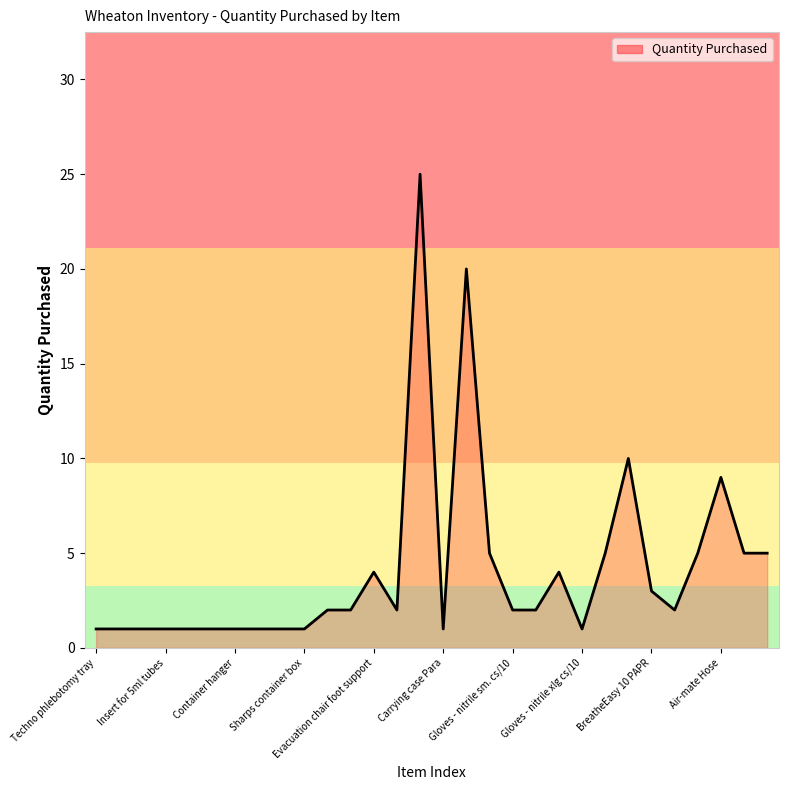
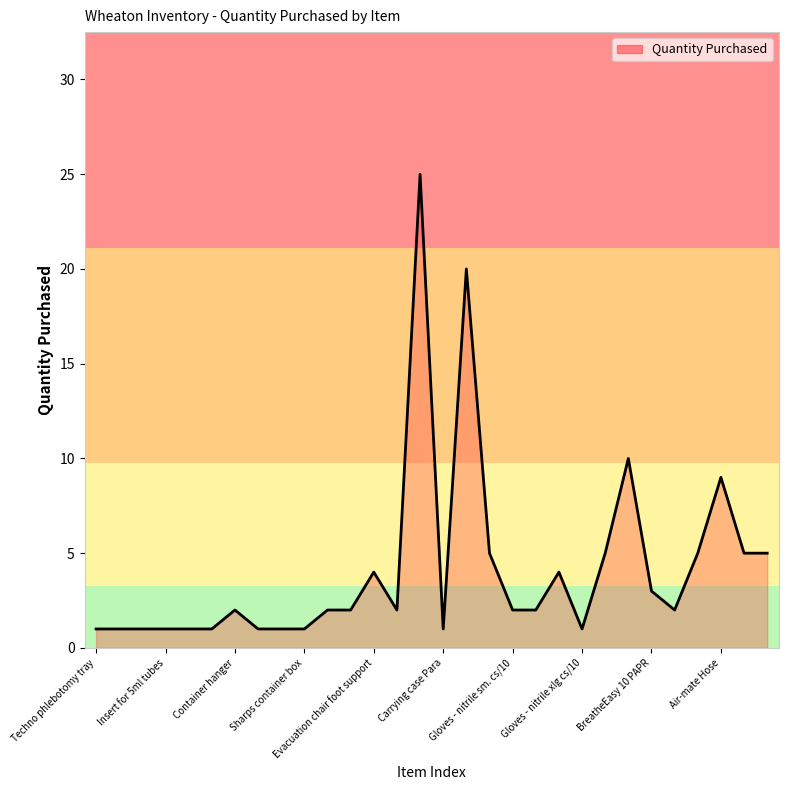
  {
    "Techno phlebotomy tray": 1,
    "Insert for 5ml tubes": 1,
-   "Container hanger": 1,
+   "Container hanger": 2,
    "Sharps container box": 1,
    "Evacuation chair foot support": 4,
    "Carrying case Para": 1,
    "Gloves - nitrile sm. cs/10": 2,
    "Gloves - nitrile xlg cs/10": 1,
    "BreatheEasy 10 PAPR": 3,
    "Air-mate Hose": 9
  }
